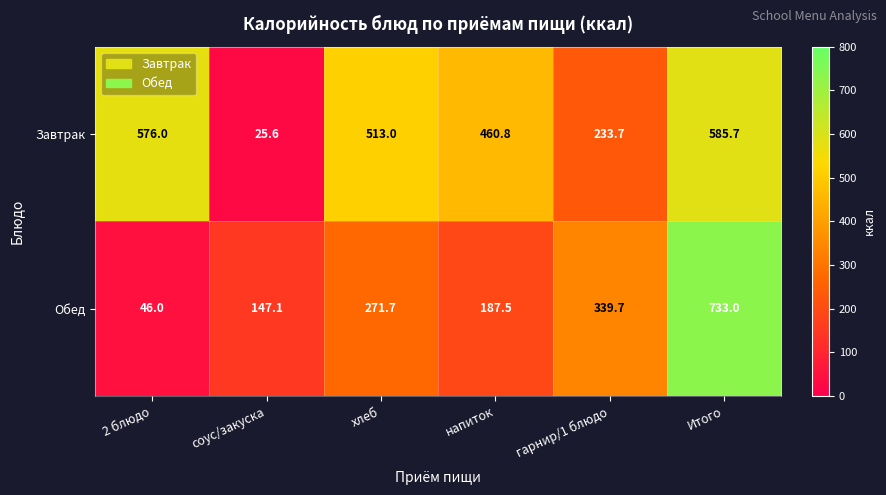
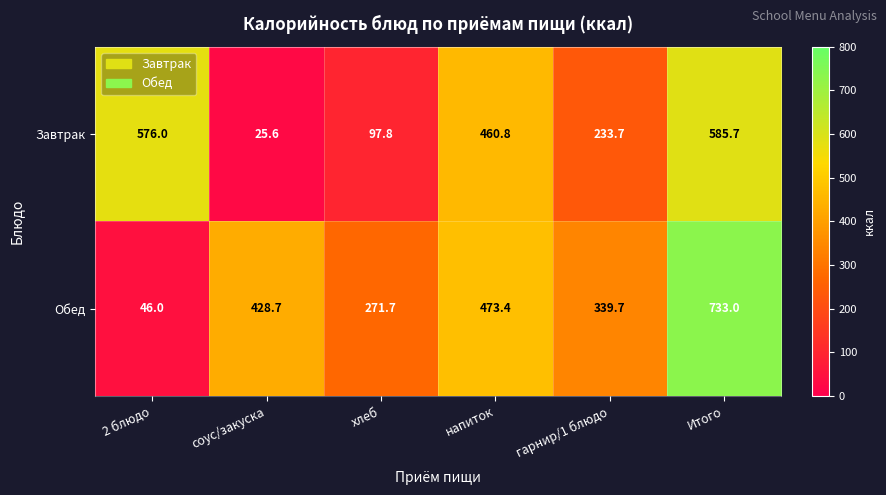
  {
    "Завтрак": {
      "2 блюдо": 576.0,
      "соус/закуска": 25.6,
-     "хлеб": 513.0,
+     "хлеб": 97.8,
      "напиток": 460.8,
      "гарнир/1 блюдо": 233.7,
      "Итого": 585.7
    },
    "Обед": {
      "2 блюдо": 46.0,
-     "соус/закуска": 147.1,
+     "соус/закуска": 428.7,
      "хлеб": 271.7,
-     "напиток": 187.5,
+     "напиток": 473.4,
      "гарнир/1 блюдо": 339.7,
      "Итого": 733.0
    }
  }
